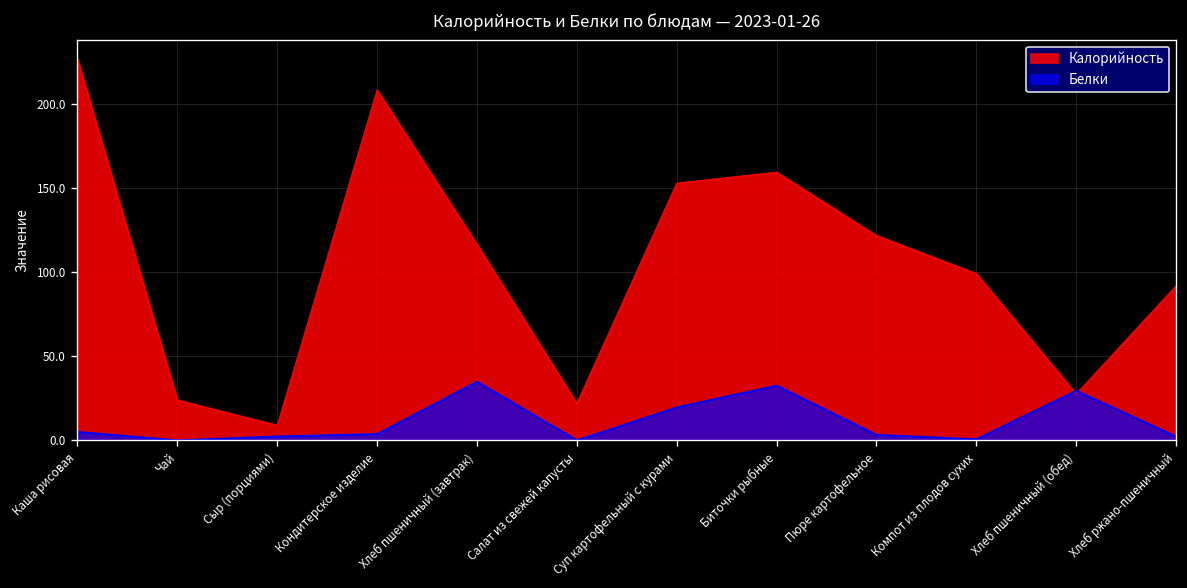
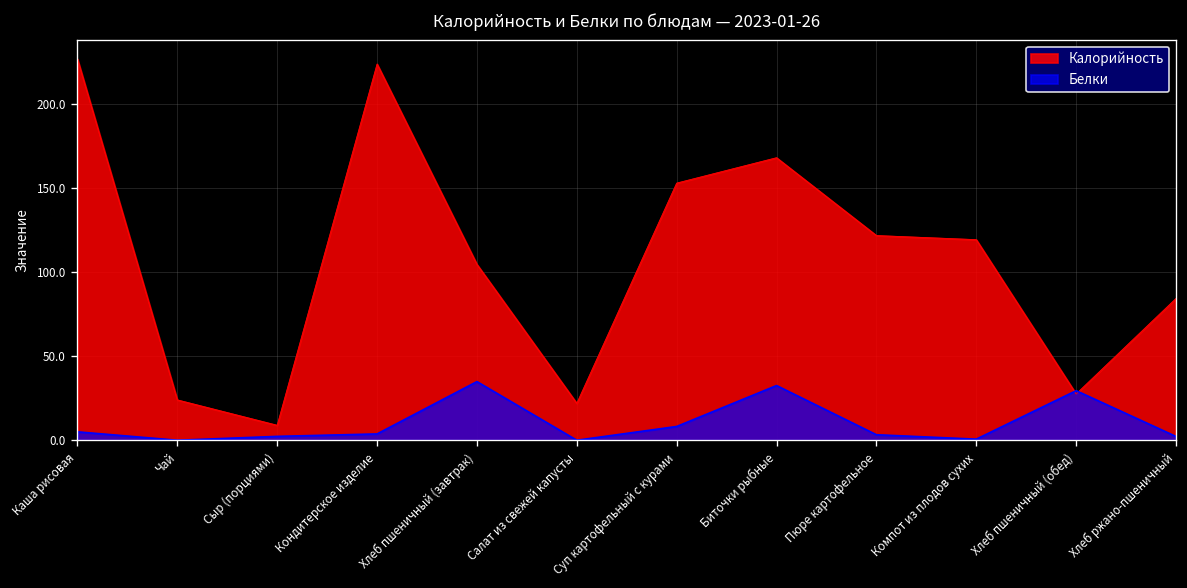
  {
    "Калорийность": {
      "Каша рисовая": 227,
      "Чай": 24,
      "Сыр (порциями)": 9,
-     "Кондитерское изделие": 209,
-     "Хлеб пшеничный (завтрак)": 117,
+     "Кондитерское изделие": 224,
+     "Хлеб пшеничный (завтрак)": 105,
      "Салат из свежей капусты": 22,
      "Суп картофельный с курами": 153,
-     "Биточки рыбные": 160,
+     "Биточки рыбные": 168,
      "Пюре картофельное": 122,
-     "Компот из плодов сухих": 99,
+     "Компот из плодов сухих": 119,
      "Хлеб пшеничный (обед)": 28,
-     "Хлеб ржано-пшеничный": 92
+     "Хлеб ржано-пшеничный": 84
    },
    "Белки": {
      "Каша рисовая": 5,
      "Чай": 0,
      "Сыр (порциями)": 2,
      "Кондитерское изделие": 4,
      "Хлеб пшеничный (завтрак)": 35,
      "Салат из свежей капусты": 0,
-     "Суп картофельный с курами": 20,
+     "Суп картофельный с курами": 8,
      "Биточки рыбные": 33,
      "Пюре картофельное": 3,
      "Компот из плодов сухих": 1,
      "Хлеб пшеничный (обед)": 30,
      "Хлеб ржано-пшеничный": 2
    }
  }
